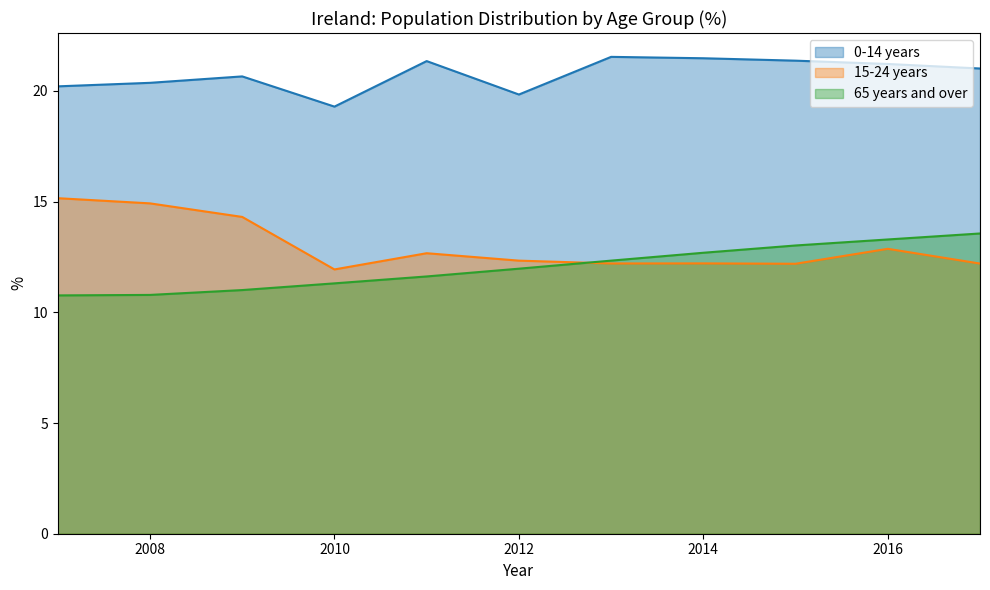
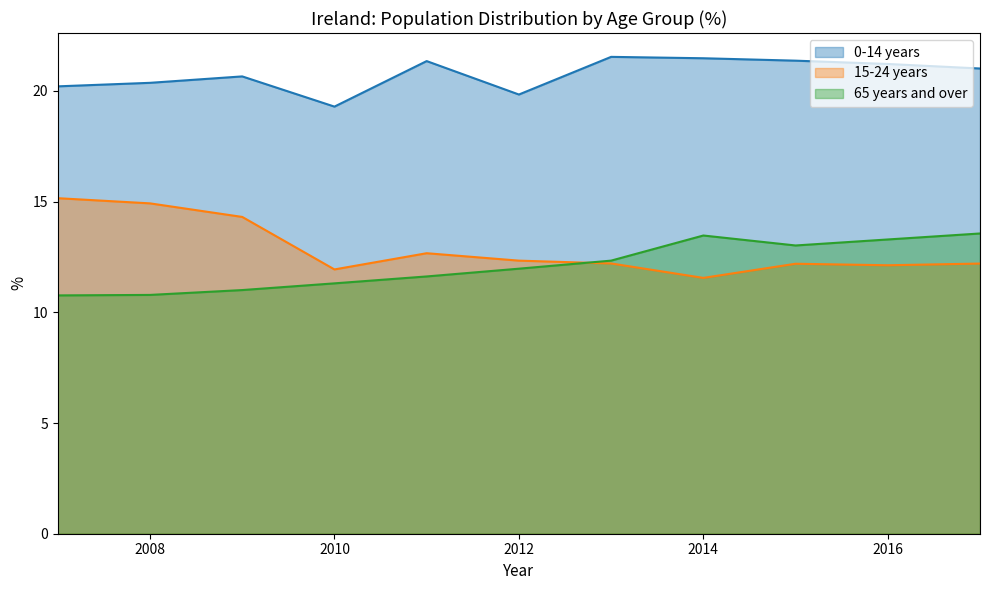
  {
    "0-14 years": {
      "2008": 20.4,
      "2010": 19.3,
      "2012": 19.8,
      "2014": 21.5
    },
    "15-24 years": {
      "2008": 14.9,
      "2010": 11.9,
      "2012": 12.3,
-     "2014": 12.2,
-     "2016": 12.9
+     "2014": 11.6,
+     "2016": 12.1
    },
    "65 years and over": {
      "2008": 10.8,
      "2010": 11.3,
      "2012": 12.0,
-     "2014": 12.7,
+     "2014": 13.5,
      "2016": 13.3
    }
  }
